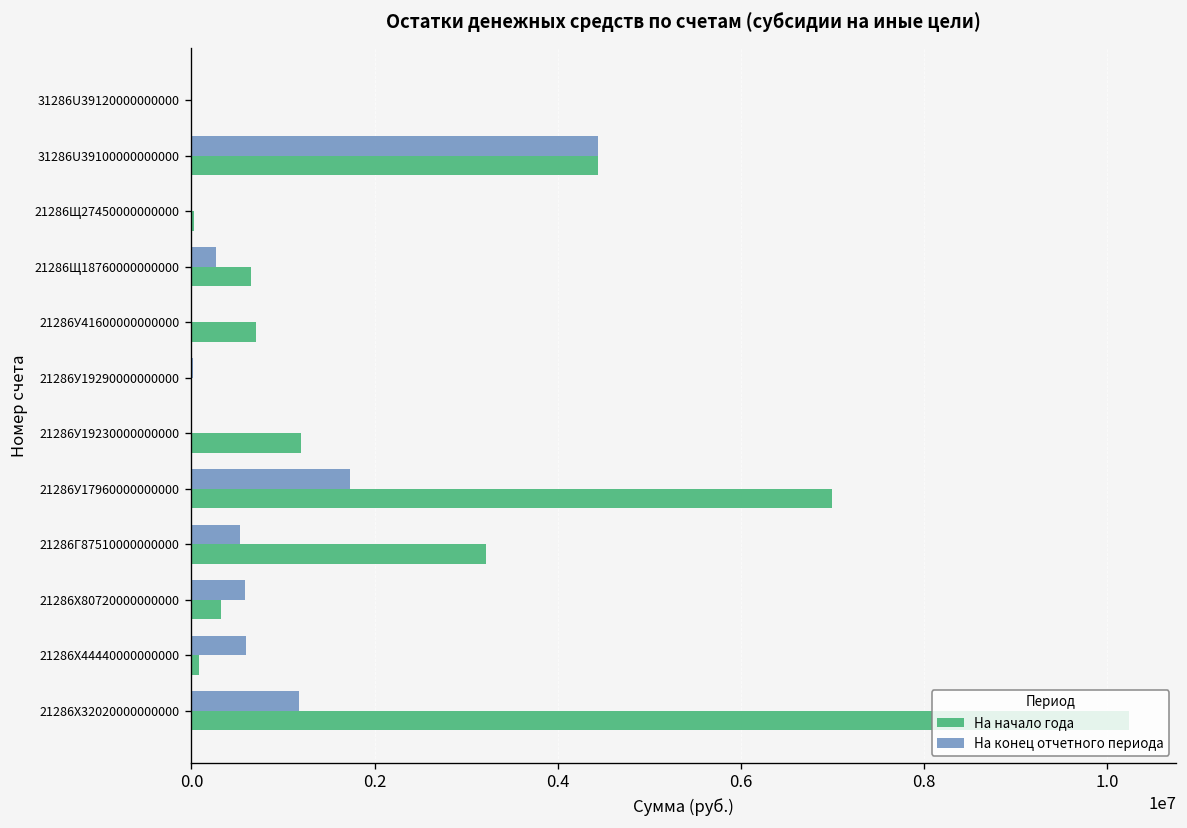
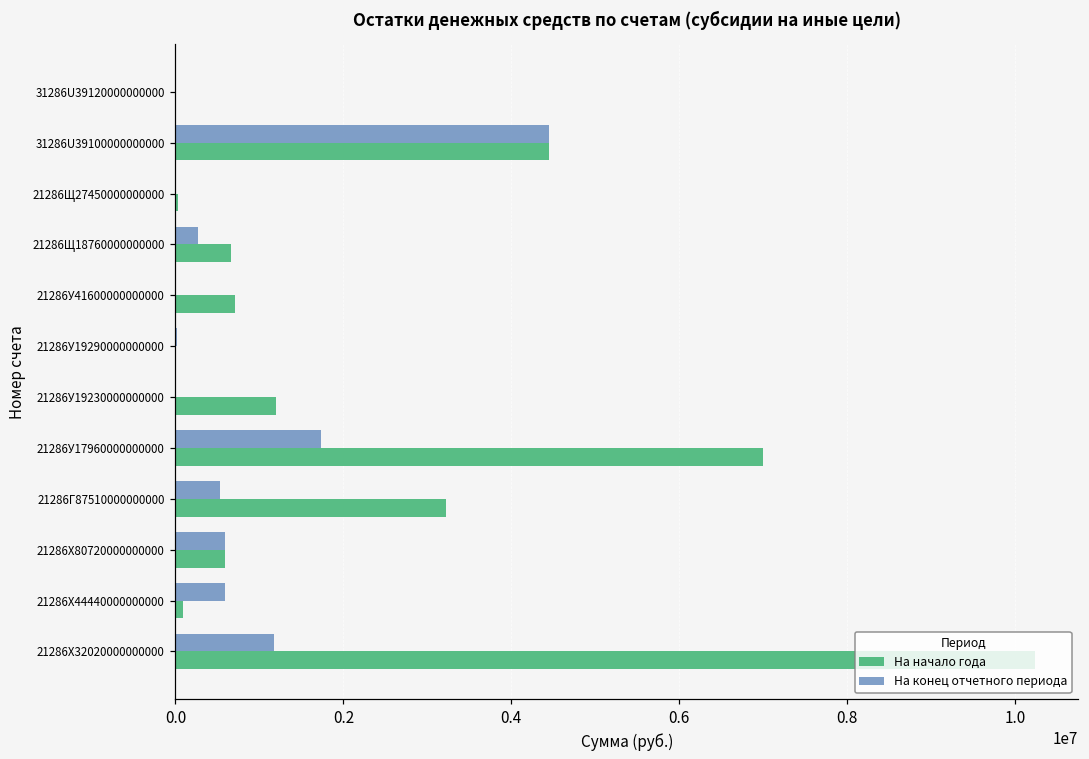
  {
    "На начало года": {
      "31286U39120000000000": 0,
      "31286U39100000000000": 4400000,
      "21286Щ18760000000000": 700000,
      "21286У41600000000000": 700000,
      "21286У19290000000000": 0,
      "21286У19230000000000": 1200000,
      "21286У17960000000000": 7000000,
      "21286Г87510000000000": 3200000,
-     "21286X80720000000000": 300000,
+     "21286X80720000000000": 600000,
      "21286X44440000000000": 100000
    },
    "На конец отчетного периода": {
      "31286U39100000000000": 4400000,
      "21286Щ27450000000000": 0,
      "21286Щ18760000000000": 300000,
      "21286У41600000000000": 0,
      "21286У19230000000000": 0,
      "21286У17960000000000": 1700000,
      "21286Г87510000000000": 500000,
      "21286X80720000000000": 600000,
      "21286X44440000000000": 600000,
      "21286X32020000000000": 1200000
    }
  }
